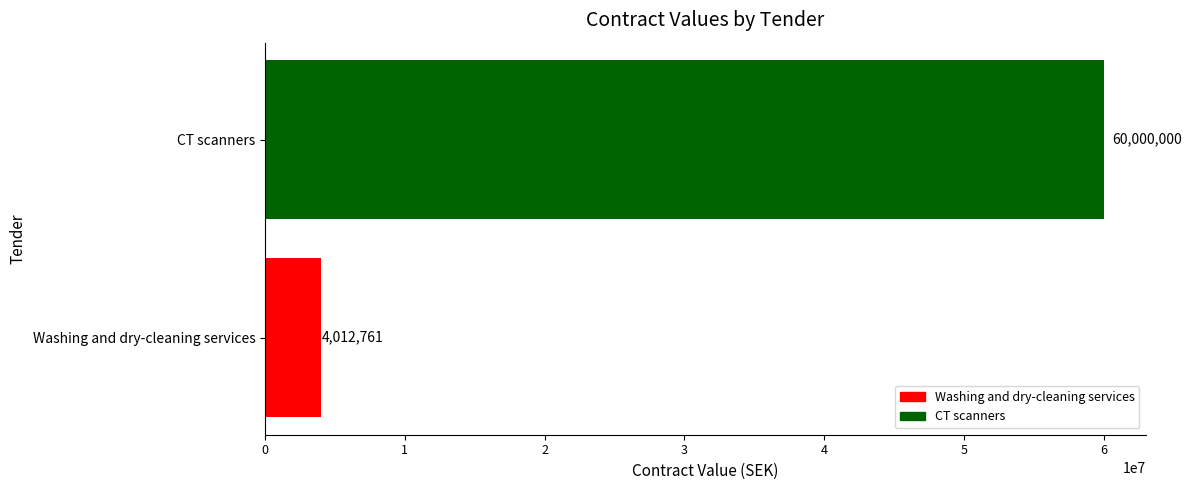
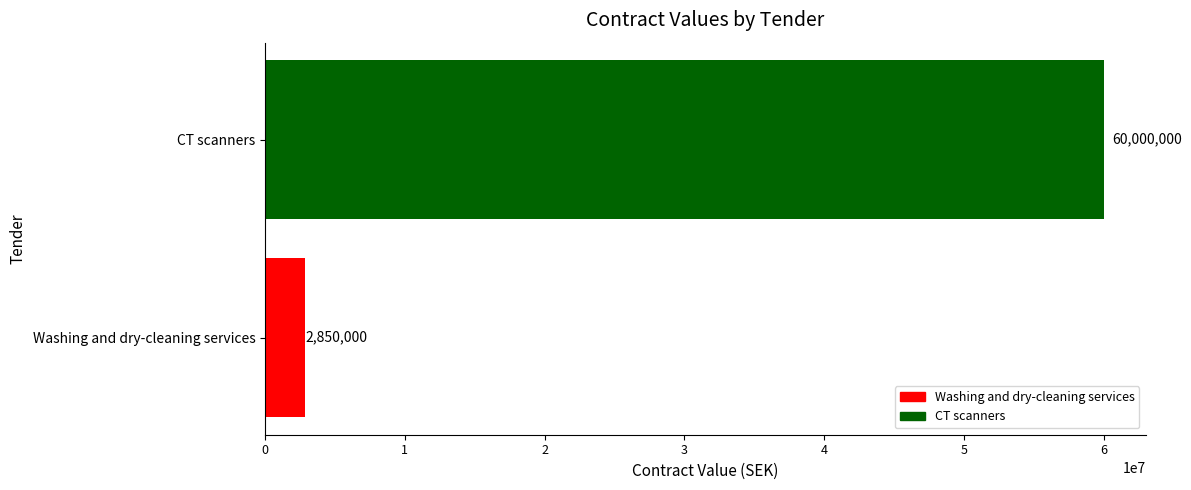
  {
    "CT scanners": "60,000,000",
-   "Washing and dry-cleaning services": "4,012,761"
+   "Washing and dry-cleaning services": "2,850,000"
  }
